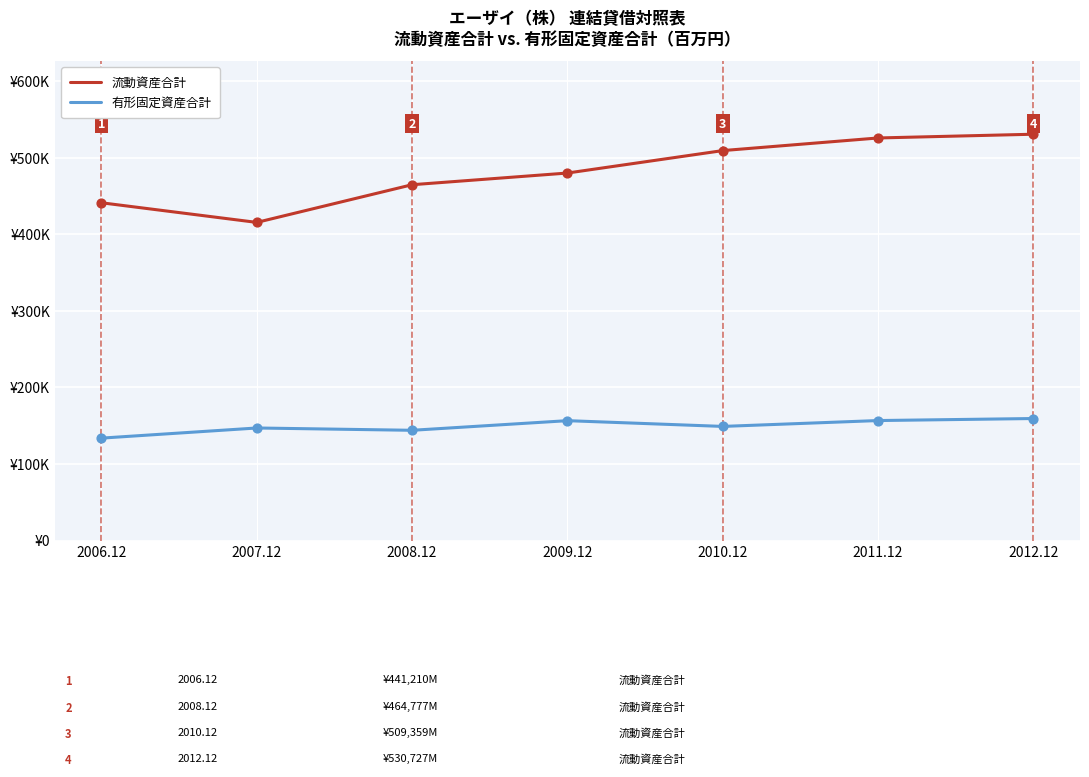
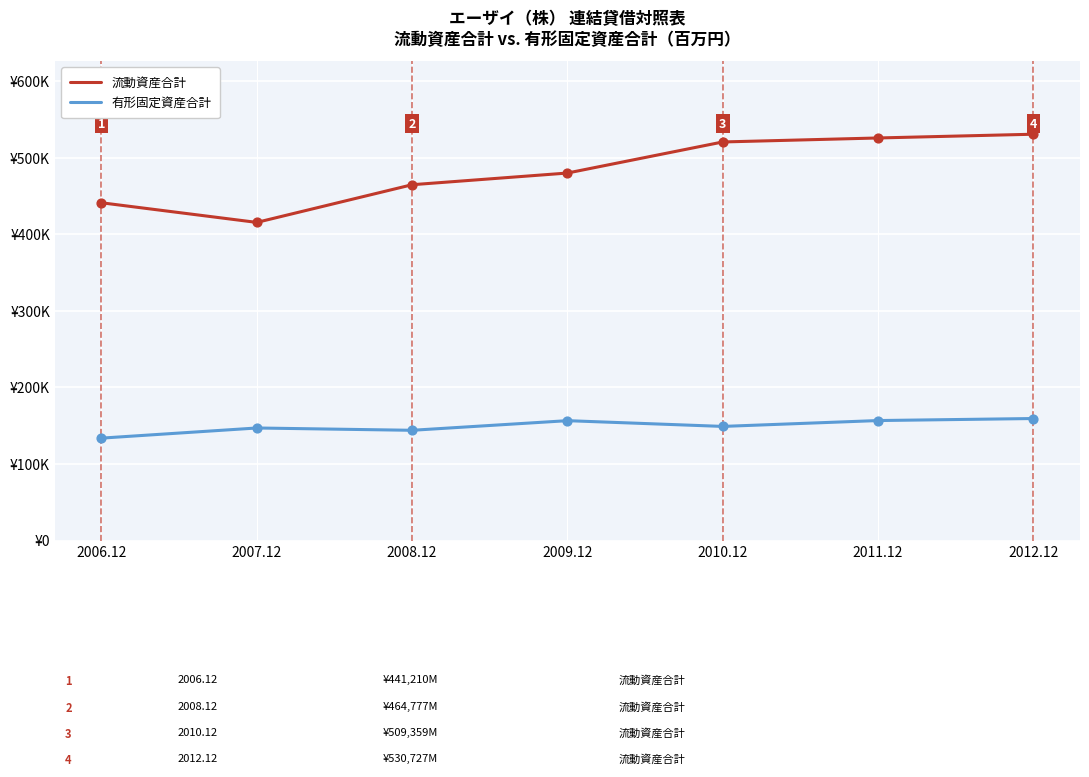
  {
    "流動資産合計": {
      "2006.12": "¥440000",
      "2007.12": "¥420000",
      "2008.12": "¥460000",
      "2009.12": "¥480000",
-     "2010.12": "¥510000",
+     "2010.12": "¥520000",
      "2011.12": "¥530000"
    },
    "有形固定資産合計": {
      "2006.12": "¥130000",
      "2007.12": "¥150000",
      "2008.12": "¥140000",
      "2009.12": "¥160000",
      "2010.12": "¥150000",
      "2011.12": "¥160000",
      "2012.12": "¥160000"
    }
  }
